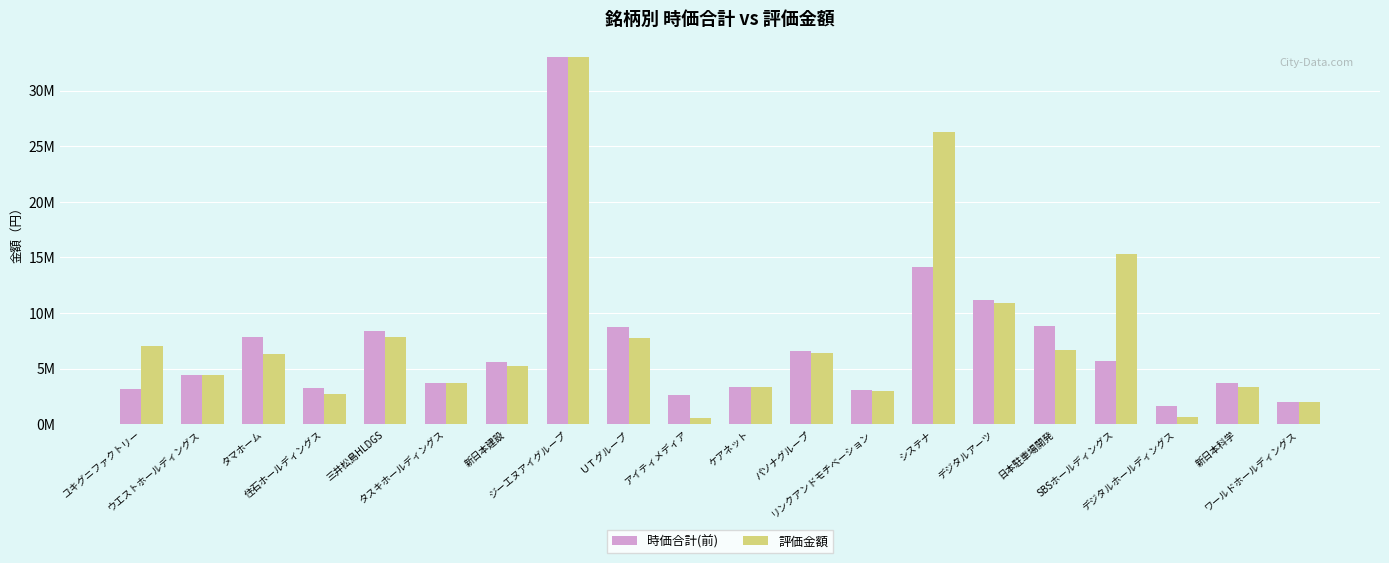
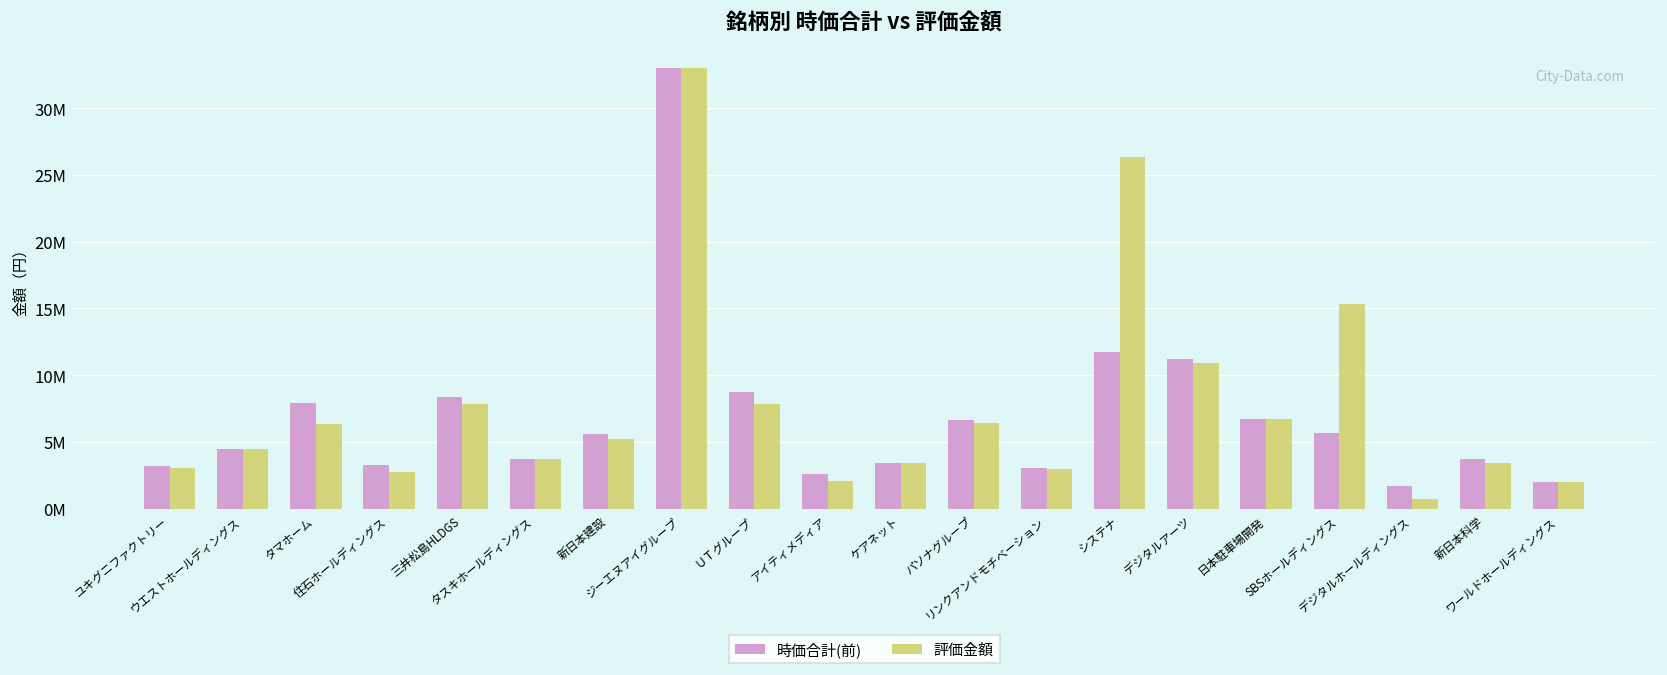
  {
    "時価合計(前)": {
      "ユキグニファクトリー": 3200000,
      "ウエストホールディングス": 4400000,
      "タマホーム": 7900000,
      "住石ホールディングス": 3300000,
      "三井松島HLDGS": 8400000,
      "タスキホールディングス": 3700000,
      "新日本建設": 5600000,
      "ジーエヌアイグループ": 33000000,
      "ＵＴグループ": 8800000,
      "アイティメディア": 2600000,
      "ケアネット": 3400000,
      "パソナグループ": 6600000,
      "リンクアンドモチベーション": 3100000,
-     "システナ": 14200000,
+     "システナ": 11800000,
      "デジタルアーツ": 11200000,
-     "日本駐車場開発": 8800000,
+     "日本駐車場開発": 6700000,
      "SBSホールディングス": 5700000,
      "デジタルホールディングス": 1700000,
      "新日本科学": 3700000,
      "ワールドホールディングス": 2000000
    },
    "評価金額": {
-     "ユキグニファクトリー": 7100000,
+     "ユキグニファクトリー": 3100000,
      "ウエストホールディングス": 4400000,
      "タマホーム": 6300000,
      "住石ホールディングス": 2700000,
      "三井松島HLDGS": 7800000,
      "タスキホールディングス": 3700000,
      "新日本建設": 5200000,
      "ジーエヌアイグループ": 33000000,
      "ＵＴグループ": 7800000,
-     "アイティメディア": 600000,
+     "アイティメディア": 2100000,
      "ケアネット": 3400000,
      "パソナグループ": 6400000,
      "リンクアンドモチベーション": 3000000,
      "システナ": 26300000,
      "デジタルアーツ": 10900000,
      "日本駐車場開発": 6700000,
      "SBSホールディングス": 15300000,
      "デジタルホールディングス": 700000,
      "新日本科学": 3400000,
      "ワールドホールディングス": 2000000
    }
  }
